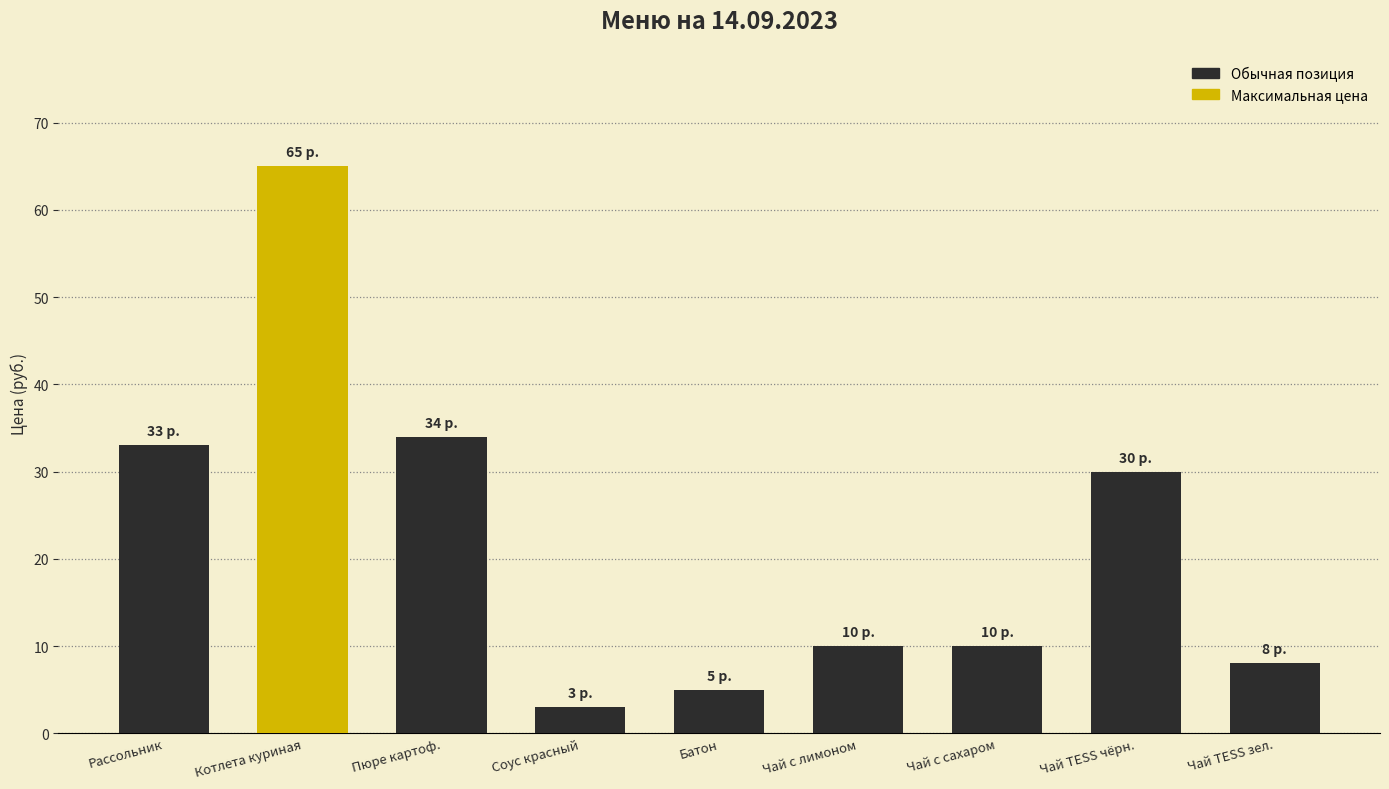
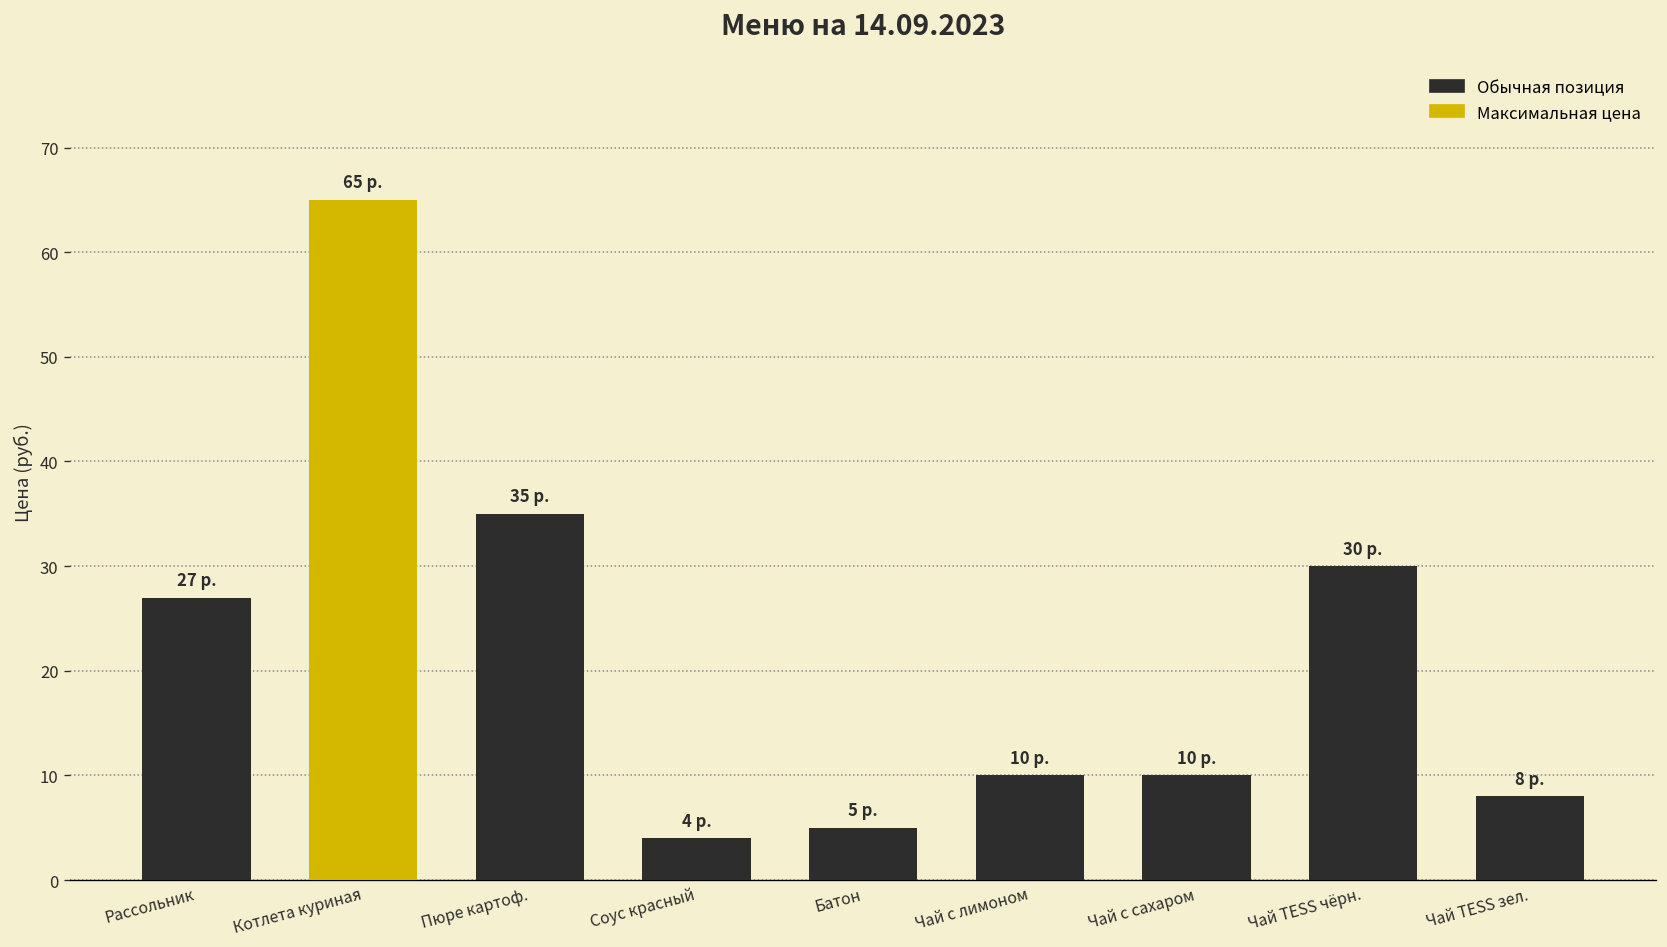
  {
-   "Рассольник": 33,
+   "Рассольник": 27,
    "Котлета куриная": 65,
-   "Пюре картоф.": 34,
-   "Соус красный": 3,
+   "Пюре картоф.": 35,
+   "Соус красный": 4,
    "Батон": 5,
    "Чай с лимоном": 10,
    "Чай с сахаром": 10,
    "Чай TESS чёрн.": 30,
    "Чай TESS зел.": 8
  }
